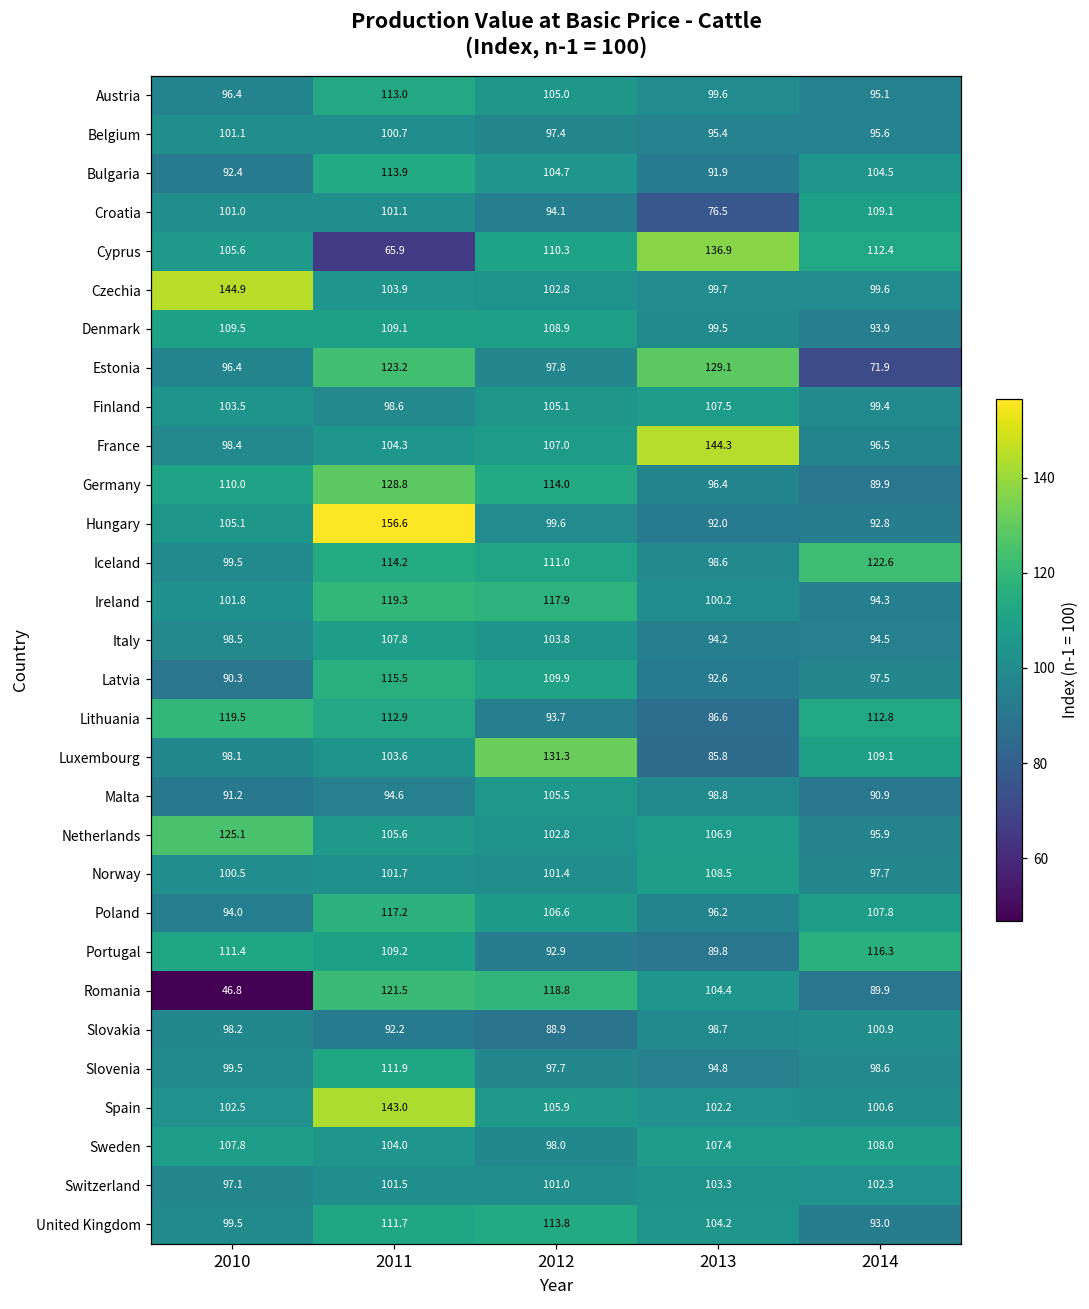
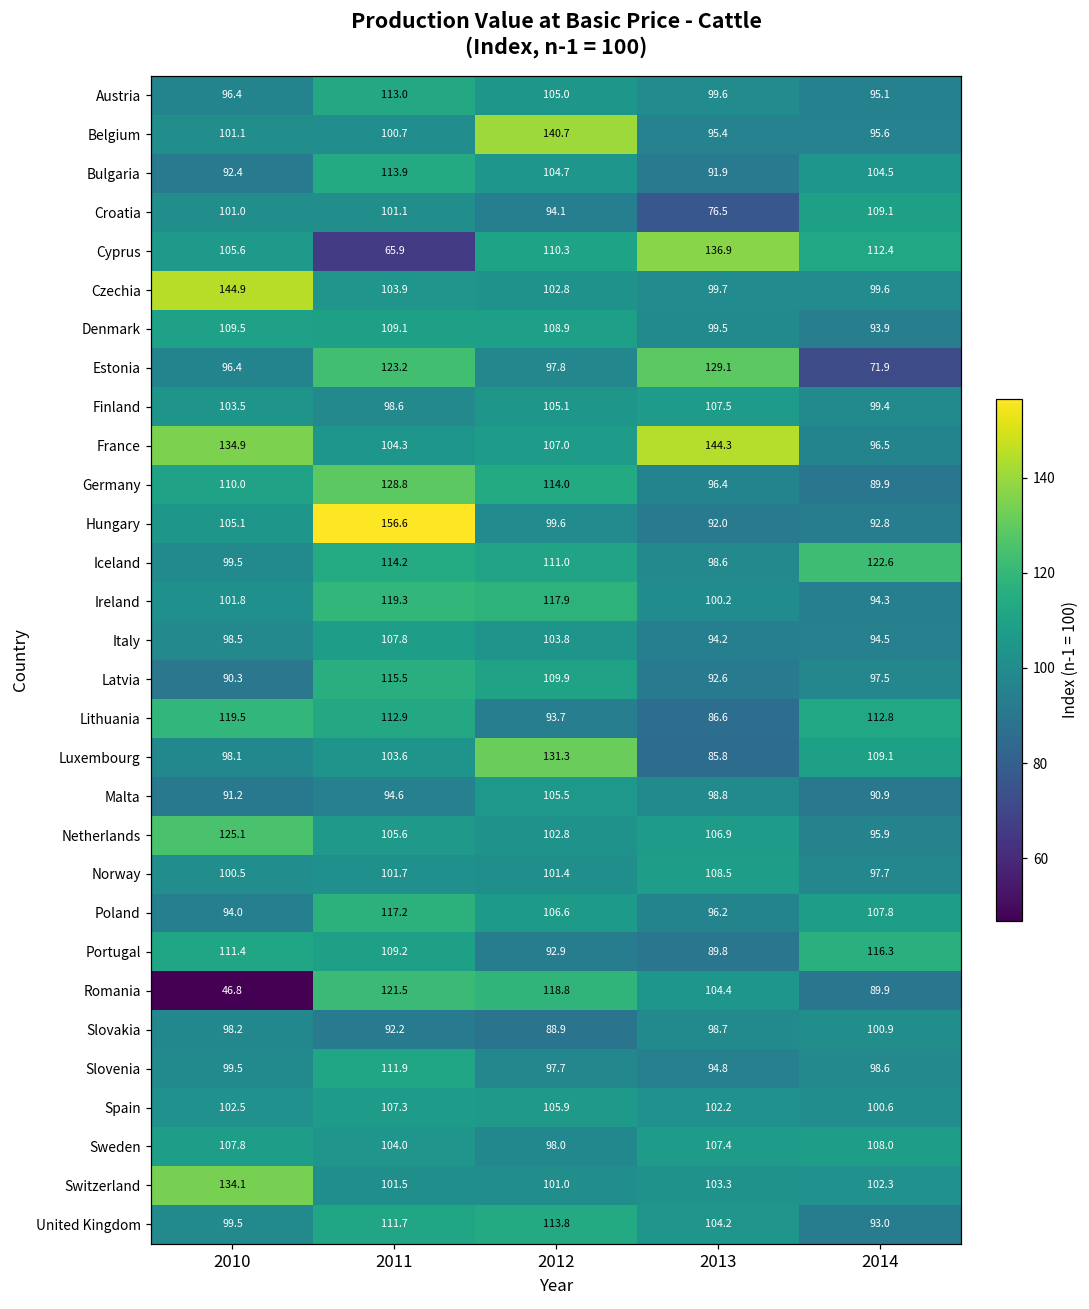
  {
    "Austria": {
      "2010": 96.4,
      "2011": 113.0,
      "2012": 105.0,
      "2013": 99.6,
      "2014": 95.1
    },
    "Belgium": {
      "2010": 101.1,
      "2011": 100.7,
-     "2012": 97.4,
+     "2012": 140.7,
      "2013": 95.4,
      "2014": 95.6
    },
    "Bulgaria": {
      "2010": 92.4,
      "2011": 113.9,
      "2012": 104.7,
      "2013": 91.9,
      "2014": 104.5
    },
    "Croatia": {
      "2010": 101.0,
      "2011": 101.1,
      "2012": 94.1,
      "2013": 76.5,
      "2014": 109.1
    },
    "Cyprus": {
      "2010": 105.6,
      "2011": 65.9,
      "2012": 110.3,
      "2013": 136.9,
      "2014": 112.4
    },
    "Czechia": {
      "2010": 144.9,
      "2011": 103.9,
      "2012": 102.8,
      "2013": 99.7,
      "2014": 99.6
    },
    "Denmark": {
      "2010": 109.5,
      "2011": 109.1,
      "2012": 108.9,
      "2013": 99.5,
      "2014": 93.9
    },
    "Estonia": {
      "2010": 96.4,
      "2011": 123.2,
      "2012": 97.8,
      "2013": 129.1,
      "2014": 71.9
    },
    "Finland": {
      "2010": 103.5,
      "2011": 98.6,
      "2012": 105.1,
      "2013": 107.5,
      "2014": 99.4
    },
    "France": {
-     "2010": 98.4,
+     "2010": 134.9,
      "2011": 104.3,
      "2012": 107.0,
      "2013": 144.3,
      "2014": 96.5
    },
    "Germany": {
      "2010": 110.0,
      "2011": 128.8,
      "2012": 114.0,
      "2013": 96.4,
      "2014": 89.9
    },
    "Hungary": {
      "2010": 105.1,
      "2011": 156.6,
      "2012": 99.6,
      "2013": 92.0,
      "2014": 92.8
    },
    "Iceland": {
      "2010": 99.5,
      "2011": 114.2,
      "2012": 111.0,
      "2013": 98.6,
      "2014": 122.6
    },
    "Ireland": {
      "2010": 101.8,
      "2011": 119.3,
      "2012": 117.9,
      "2013": 100.2,
      "2014": 94.3
    },
    "Italy": {
      "2010": 98.5,
      "2011": 107.8,
      "2012": 103.8,
      "2013": 94.2,
      "2014": 94.5
    },
    "Latvia": {
      "2010": 90.3,
      "2011": 115.5,
      "2012": 109.9,
      "2013": 92.6,
      "2014": 97.5
    },
    "Lithuania": {
      "2010": 119.5,
      "2011": 112.9,
      "2012": 93.7,
      "2013": 86.6,
      "2014": 112.8
    },
    "Luxembourg": {
      "2010": 98.1,
      "2011": 103.6,
      "2012": 131.3,
      "2013": 85.8,
      "2014": 109.1
    },
    "Malta": {
      "2010": 91.2,
      "2011": 94.6,
      "2012": 105.5,
      "2013": 98.8,
      "2014": 90.9
    },
    "Netherlands": {
      "2010": 125.1,
      "2011": 105.6,
      "2012": 102.8,
      "2013": 106.9,
      "2014": 95.9
    },
    "Norway": {
      "2010": 100.5,
      "2011": 101.7,
      "2012": 101.4,
      "2013": 108.5,
      "2014": 97.7
    },
    "Poland": {
      "2010": 94.0,
      "2011": 117.2,
      "2012": 106.6,
      "2013": 96.2,
      "2014": 107.8
    },
    "Portugal": {
      "2010": 111.4,
      "2011": 109.2,
      "2012": 92.9,
      "2013": 89.8,
      "2014": 116.3
    },
    "Romania": {
      "2010": 46.8,
      "2011": 121.5,
      "2012": 118.8,
      "2013": 104.4,
      "2014": 89.9
    },
    "Slovakia": {
      "2010": 98.2,
      "2011": 92.2,
      "2012": 88.9,
      "2013": 98.7,
      "2014": 100.9
    },
    "Slovenia": {
      "2010": 99.5,
      "2011": 111.9,
      "2012": 97.7,
      "2013": 94.8,
      "2014": 98.6
    },
    "Spain": {
      "2010": 102.5,
-     "2011": 143.0,
+     "2011": 107.3,
      "2012": 105.9,
      "2013": 102.2,
      "2014": 100.6
    },
    "Sweden": {
      "2010": 107.8,
      "2011": 104.0,
      "2012": 98.0,
      "2013": 107.4,
      "2014": 108.0
    },
    "Switzerland": {
-     "2010": 97.1,
+     "2010": 134.1,
      "2011": 101.5,
      "2012": 101.0,
      "2013": 103.3,
      "2014": 102.3
    },
    "United Kingdom": {
      "2010": 99.5,
      "2011": 111.7,
      "2012": 113.8,
      "2013": 104.2,
      "2014": 93.0
    }
  }
